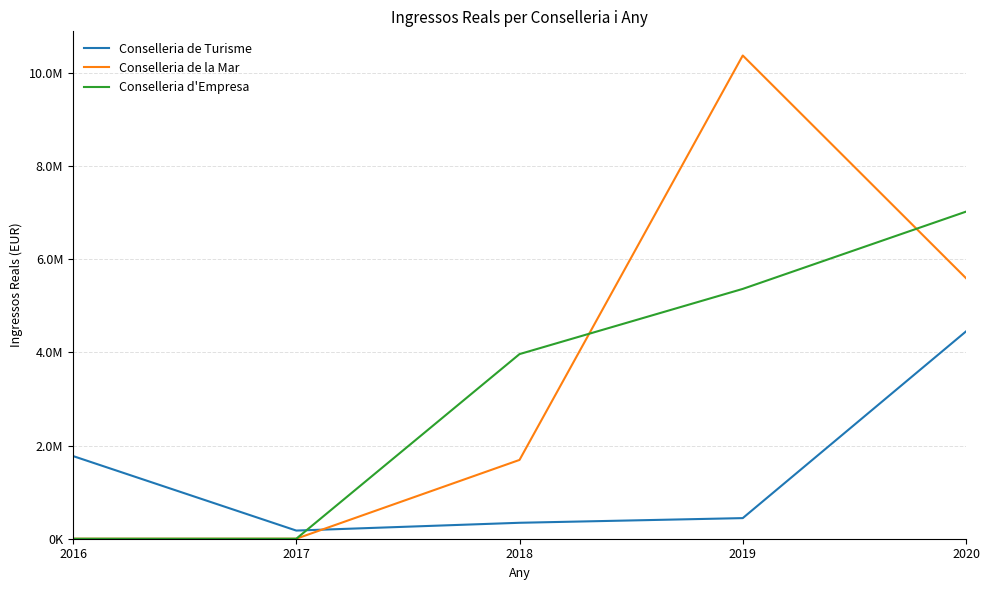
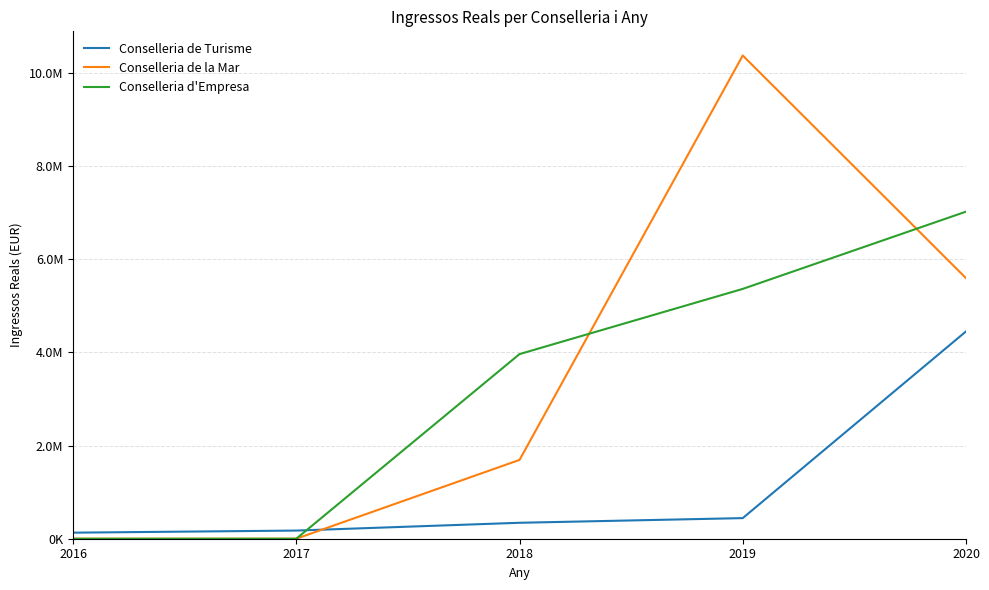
  {
    "Conselleria de Turisme": {
-     "2016": 1800000,
+     "2016": 100000,
      "2017": 200000,
      "2018": 300000,
      "2019": 400000,
      "2020": 4500000
    },
    "Conselleria de la Mar": {
      "2018": 1700000,
      "2019": 10400000,
      "2020": 5600000
    },
    "Conselleria d'Empresa": {
      "2018": 4000000,
      "2019": 5400000,
      "2020": 7000000
    }
  }
